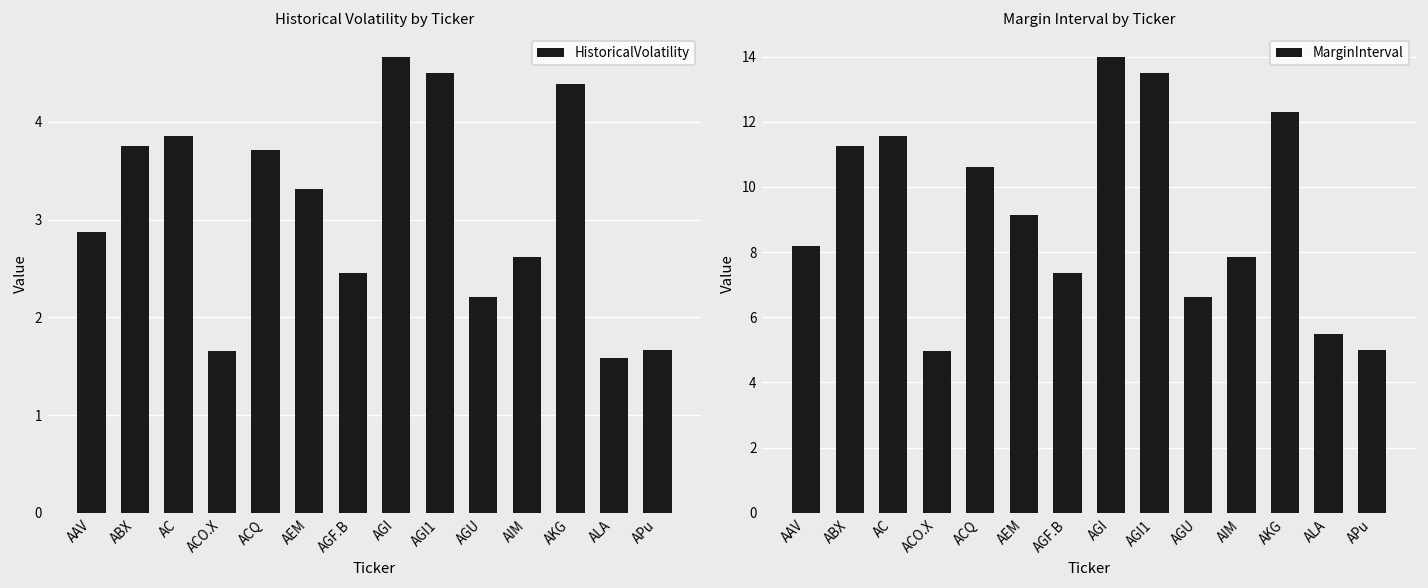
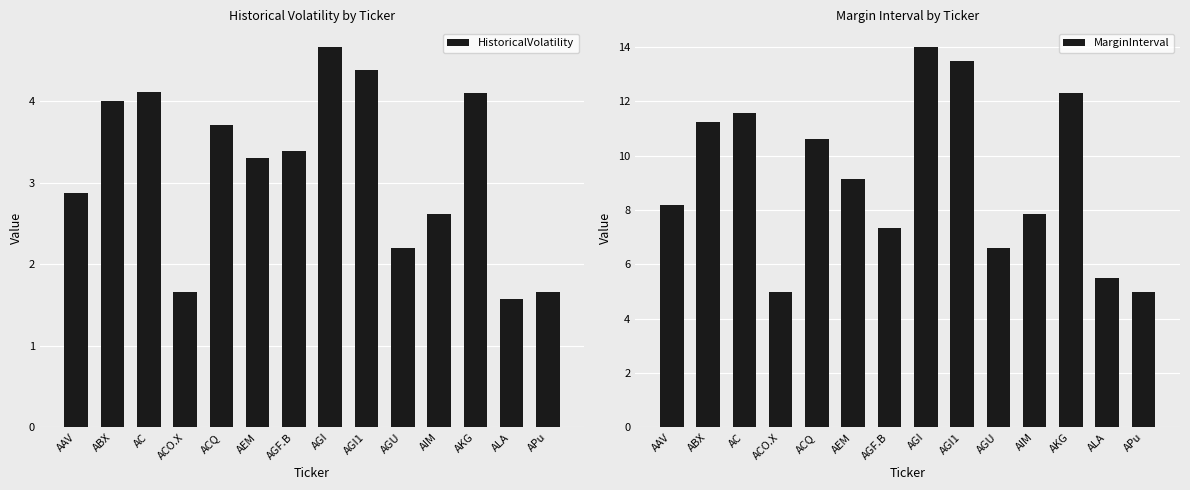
  {
    "Historical Volatility by Ticker": {
      "AAV": 2.9,
-     "ABX": 3.8,
-     "AC": 3.9,
+     "ABX": 4.0,
+     "AC": 4.1,
      "ACO.X": 1.7,
      "ACQ": 3.7,
      "AEM": 3.3,
-     "AGF.B": 2.5,
+     "AGF.B": 3.4,
      "AGI": 4.7,
-     "AGI1": 4.5,
+     "AGI1": 4.4,
      "AGU": 2.2,
      "AIM": 2.6,
-     "AKG": 4.4,
+     "AKG": 4.1,
      "ALA": 1.6,
      "APu": 1.7
    },
    "Margin Interval by Ticker": {
      "AAV": 8.2,
      "ABX": 11.3,
      "AC": 11.6,
      "ACO.X": 5.0,
      "ACQ": 10.6,
      "AEM": 9.1,
      "AGF.B": 7.4,
      "AGI": 14.0,
      "AGI1": 13.5,
      "AGU": 6.6,
      "AIM": 7.8,
      "AKG": 12.3,
      "ALA": 5.5,
      "APu": 5.0
    }
  }
